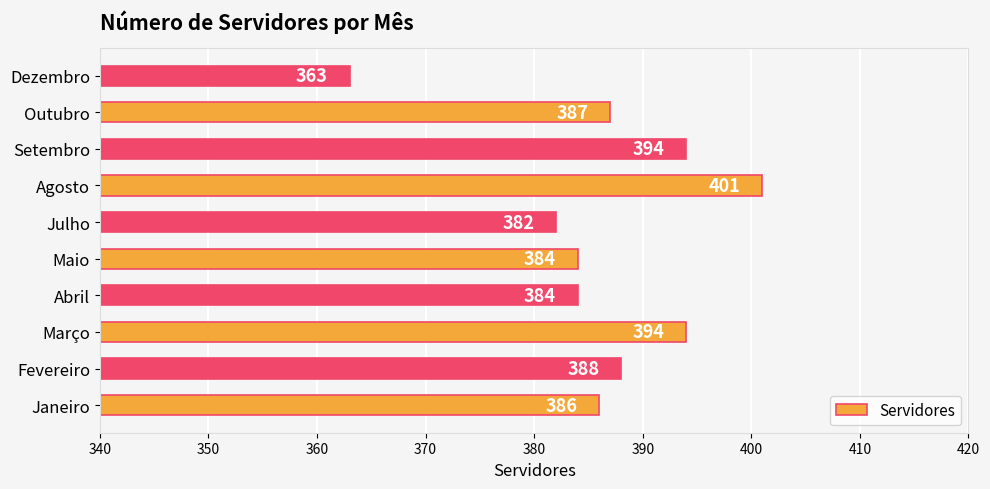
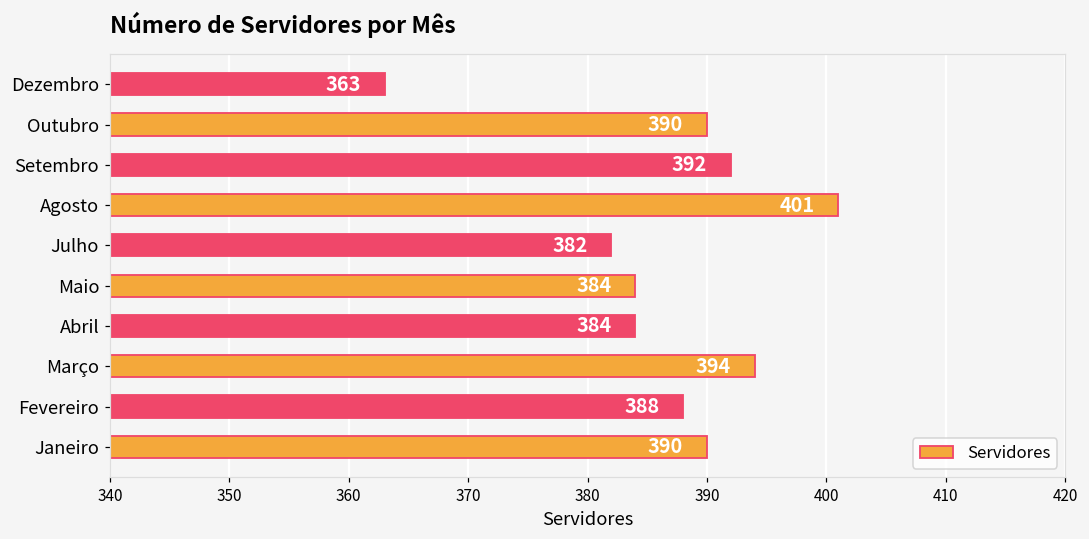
  {
    "Dezembro": 363,
-   "Outubro": 387,
-   "Setembro": 394,
+   "Outubro": 390,
+   "Setembro": 392,
    "Agosto": 401,
    "Julho": 382,
    "Maio": 384,
    "Abril": 384,
    "Março": 394,
    "Fevereiro": 388,
-   "Janeiro": 386
+   "Janeiro": 390
  }
